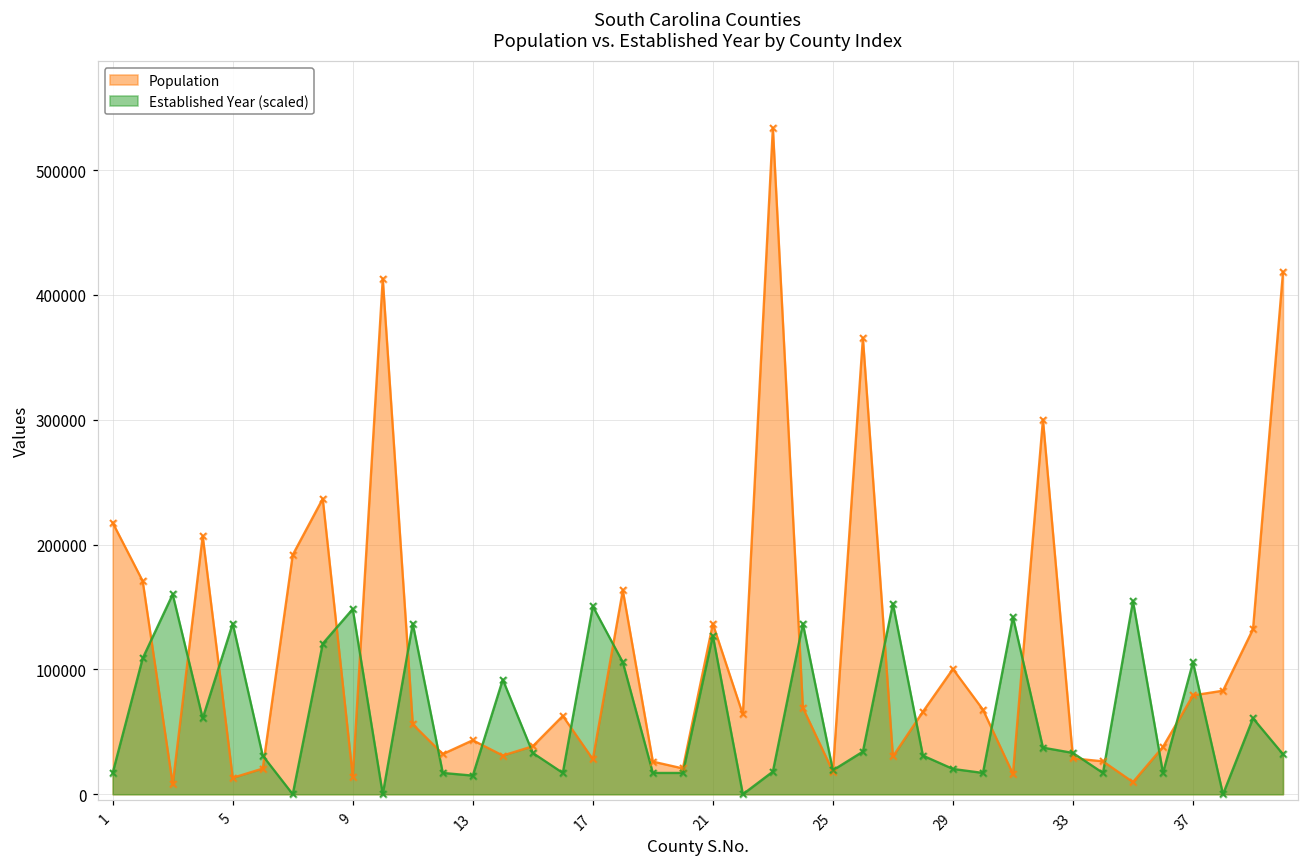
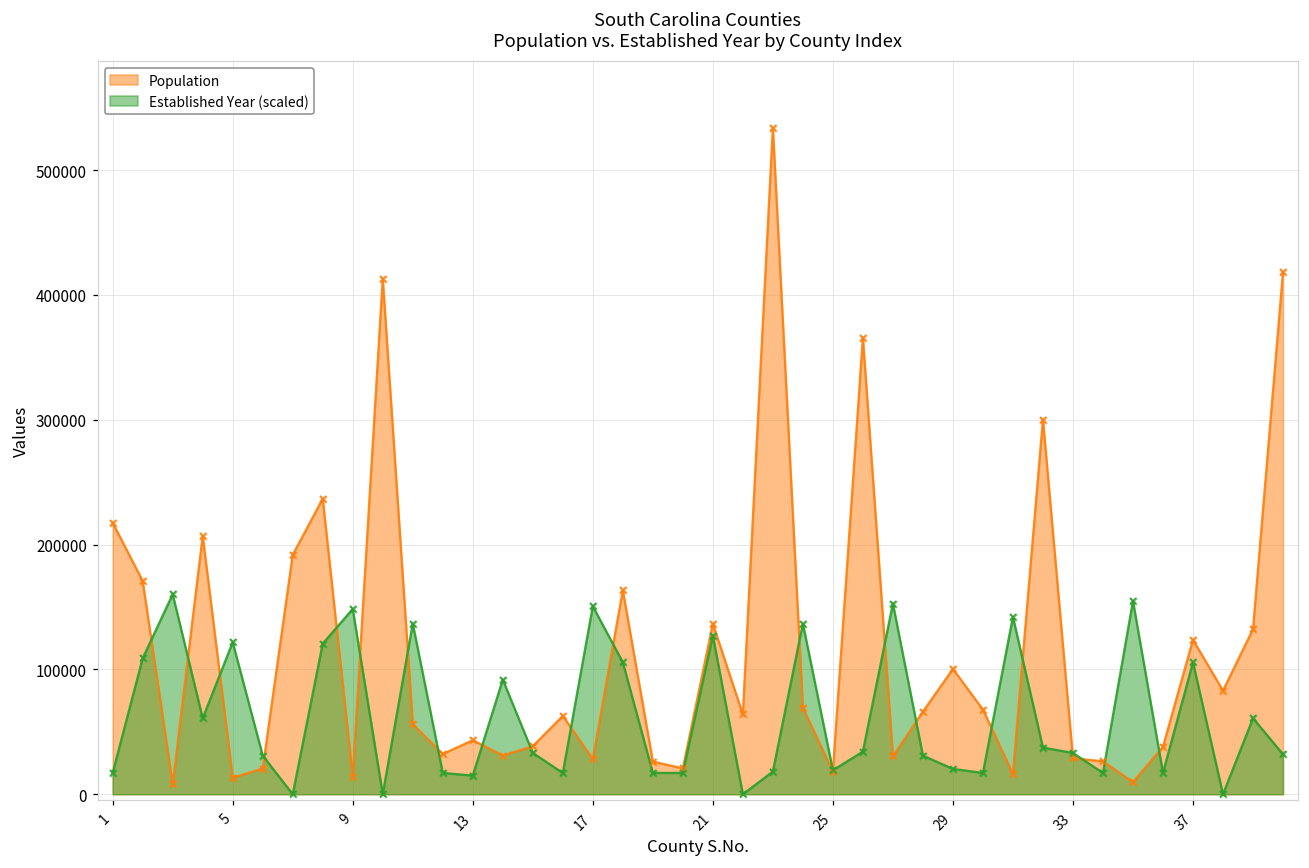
  {
    "Population": {
      "1": 217000,
      "5": 13000,
      "9": 14000,
      "13": 43000,
      "17": 28000,
      "21": 137000,
      "29": 100000,
      "33": 29000,
-     "37": 79000
+     "37": 124000
    },
    "Established Year (scaled)": {
      "1": 17000,
-     "5": 137000,
+     "5": 122000,
      "9": 148000,
      "13": 15000,
      "17": 151000,
      "21": 127000,
      "29": 20000,
      "33": 33000,
      "37": 106000
    }
  }
